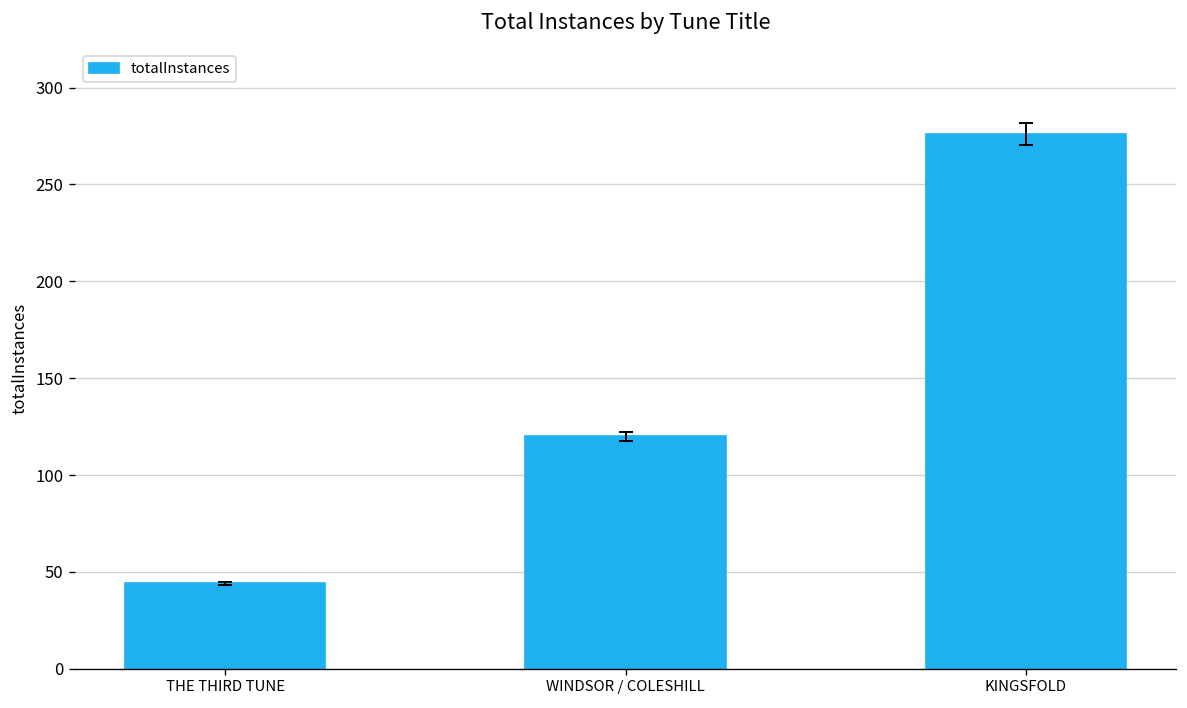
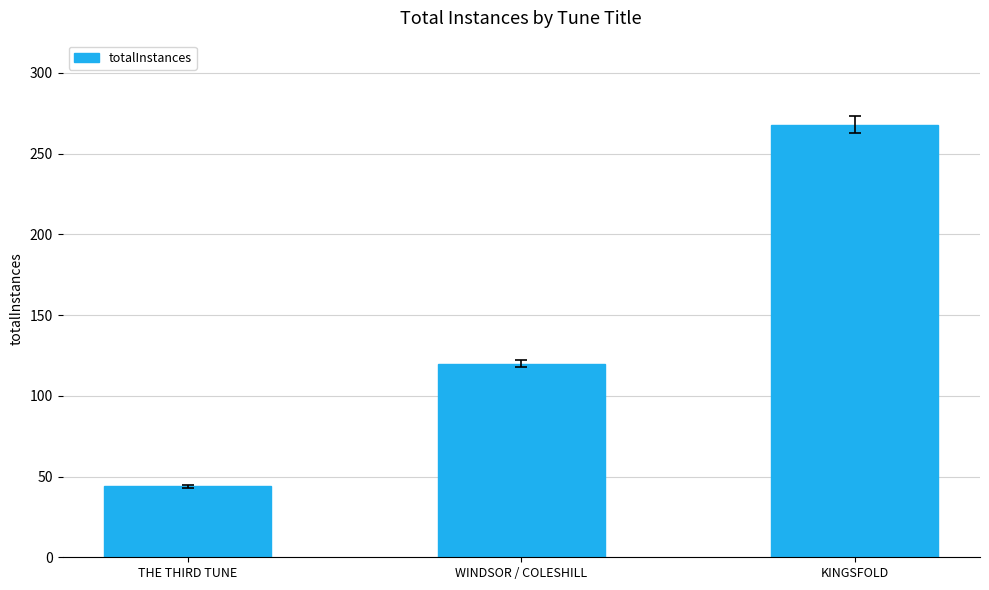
  {
    "totalInstances": {
      "THE THIRD TUNE": 44,
      "WINDSOR / COLESHILL": 120,
-     "KINGSFOLD": 276
+     "KINGSFOLD": 268
    }
  }
